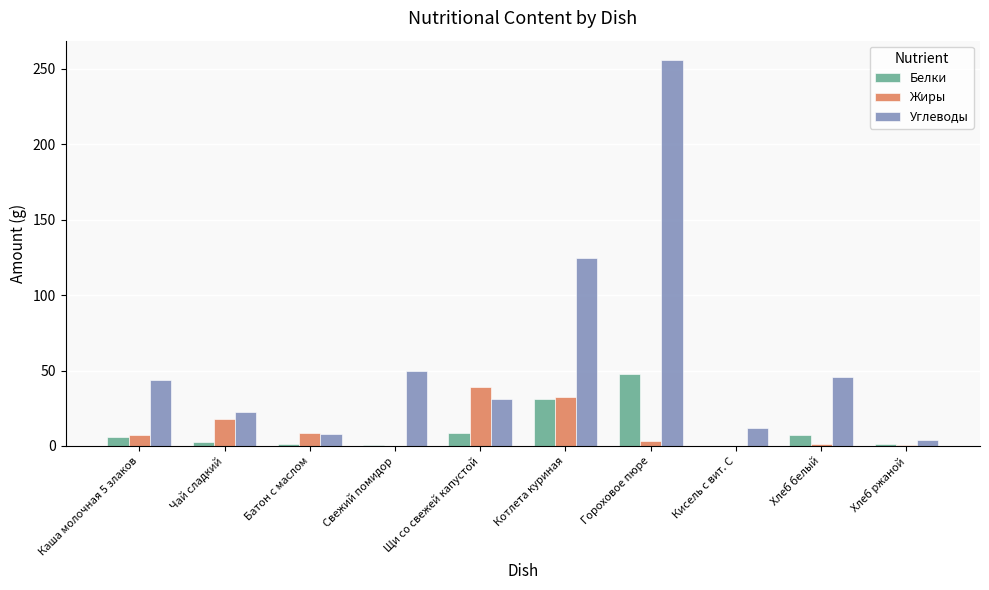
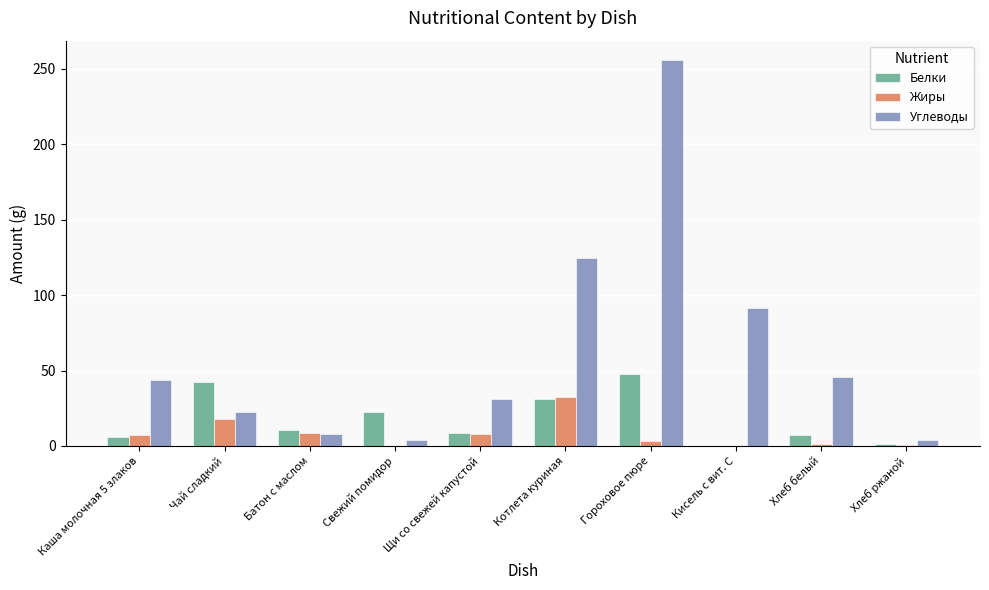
  {
    "Белки": {
      "Каша молочная 5 злаков": 6,
-     "Чай сладкий": 3,
-     "Батон с маслом": 1,
-     "Свежий помидор": 1,
+     "Чай сладкий": 42,
+     "Батон с маслом": 11,
+     "Свежий помидор": 22,
      "Щи со свежей капустой": 9,
      "Котлета куриная": 31,
      "Гороховое пюре": 48,
      "Хлеб белый": 7
    },
    "Жиры": {
      "Каша молочная 5 злаков": 7,
      "Чай сладкий": 18,
      "Батон с маслом": 9,
      "Свежий помидор": 0,
-     "Щи со свежей капустой": 39,
+     "Щи со свежей капустой": 8,
      "Котлета куриная": 32,
      "Гороховое пюре": 3
    },
    "Углеводы": {
      "Каша молочная 5 злаков": 44,
      "Чай сладкий": 23,
      "Батон с маслом": 8,
-     "Свежий помидор": 50,
+     "Свежий помидор": 4,
      "Щи со свежей капустой": 31,
      "Котлета куриная": 125,
      "Гороховое пюре": 256,
-     "Кисель с вит. С": 12,
+     "Кисель с вит. С": 91,
      "Хлеб белый": 46,
      "Хлеб ржаной": 4
    }
  }
